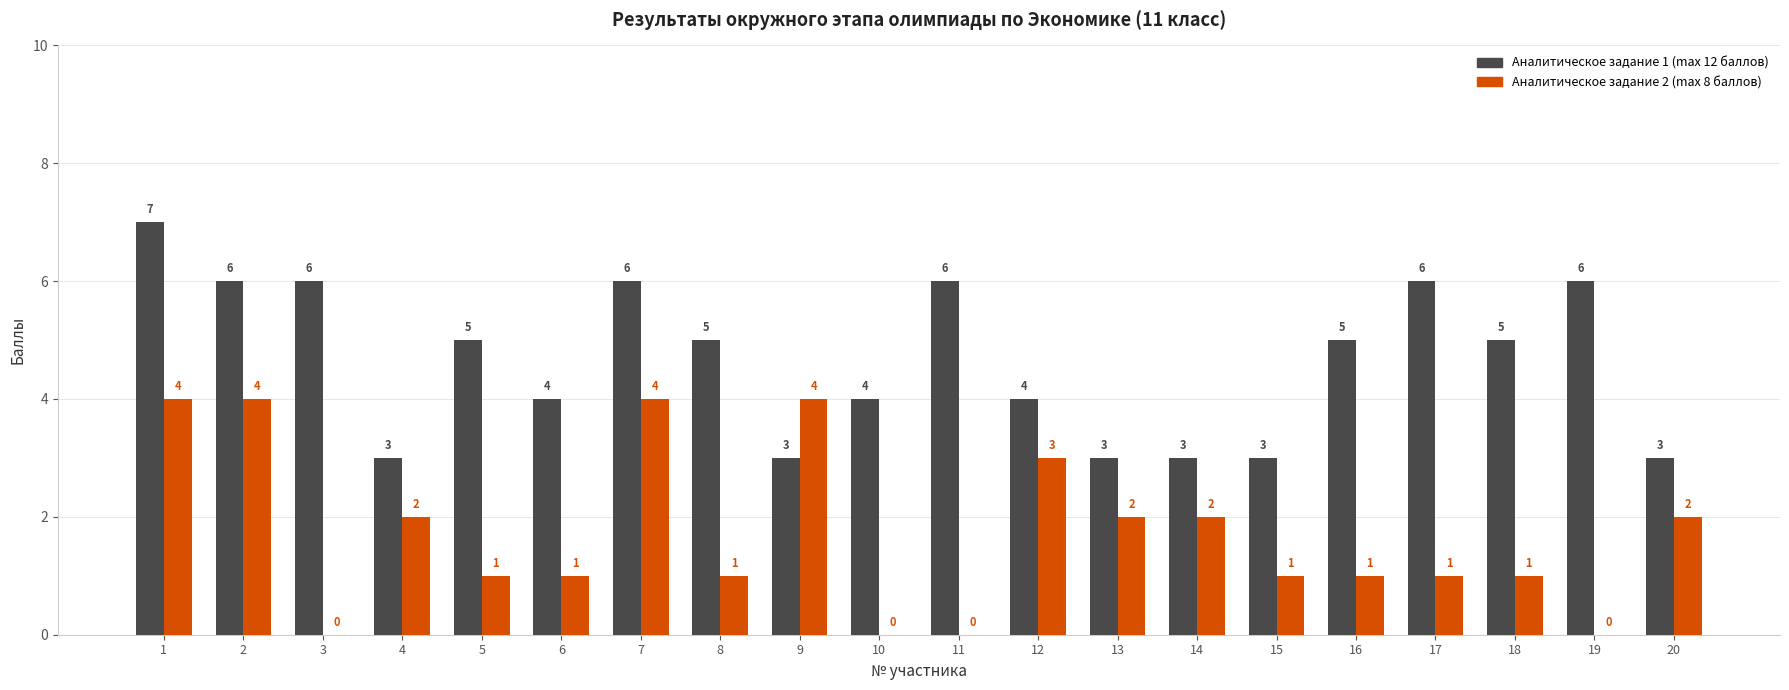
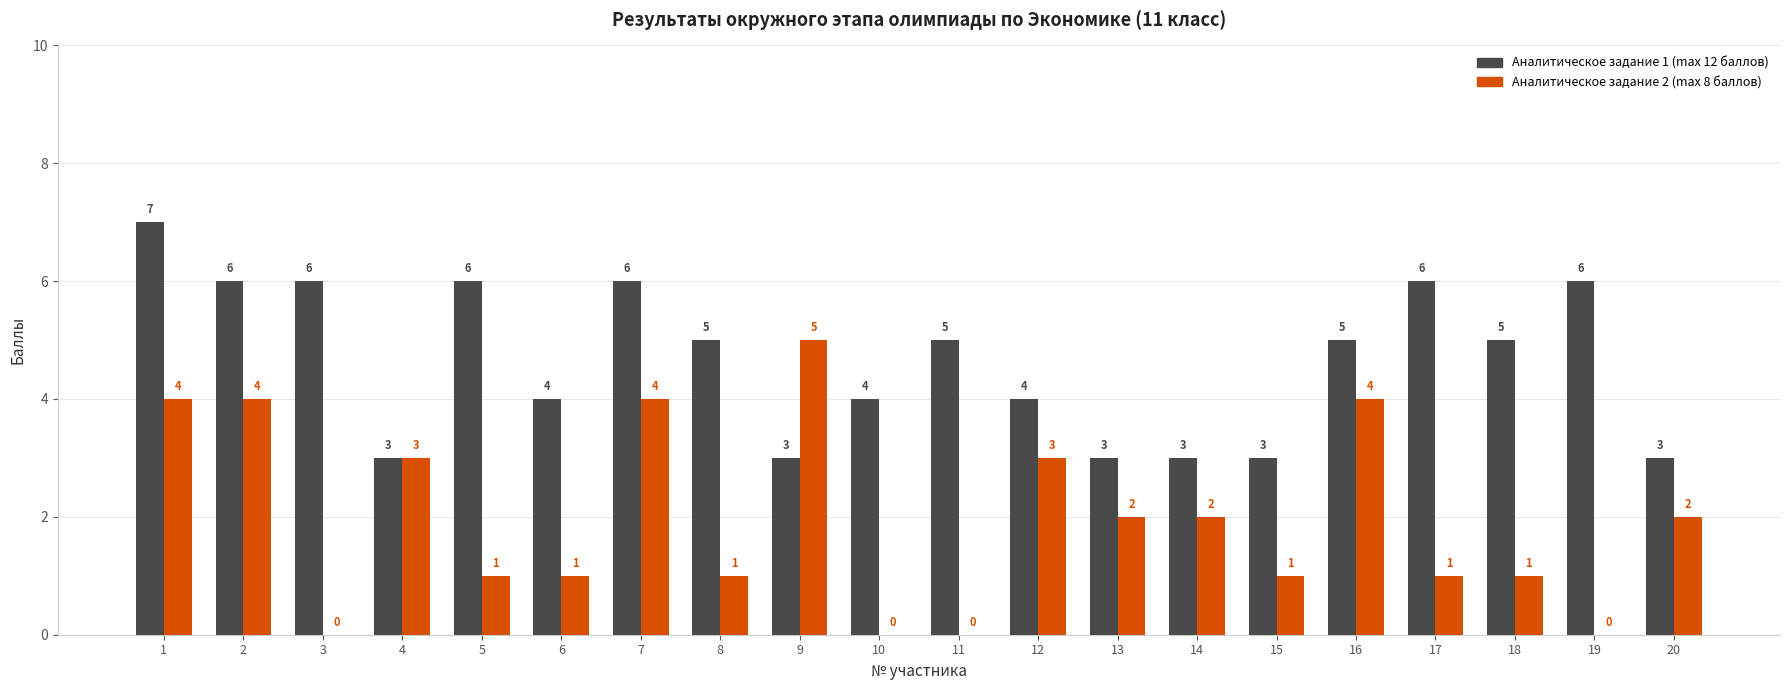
  {
    "Аналитическое задание 1 (max 12 баллов)": {
      "1": 7,
      "2": 6,
      "3": 6,
      "4": 3,
-     "5": 5,
+     "5": 6,
      "6": 4,
      "7": 6,
      "8": 5,
      "9": 3,
      "10": 4,
-     "11": 6,
+     "11": 5,
      "12": 4,
      "13": 3,
      "14": 3,
      "15": 3,
      "16": 5,
      "17": 6,
      "18": 5,
      "19": 6,
      "20": 3
    },
    "Аналитическое задание 2 (max 8 баллов)": {
      "1": 4,
      "2": 4,
      "3": 0,
-     "4": 2,
+     "4": 3,
      "5": 1,
      "6": 1,
      "7": 4,
      "8": 1,
-     "9": 4,
+     "9": 5,
      "10": 0,
      "11": 0,
      "12": 3,
      "13": 2,
      "14": 2,
      "15": 1,
-     "16": 1,
+     "16": 4,
      "17": 1,
      "18": 1,
      "19": 0,
      "20": 2
    }
  }
